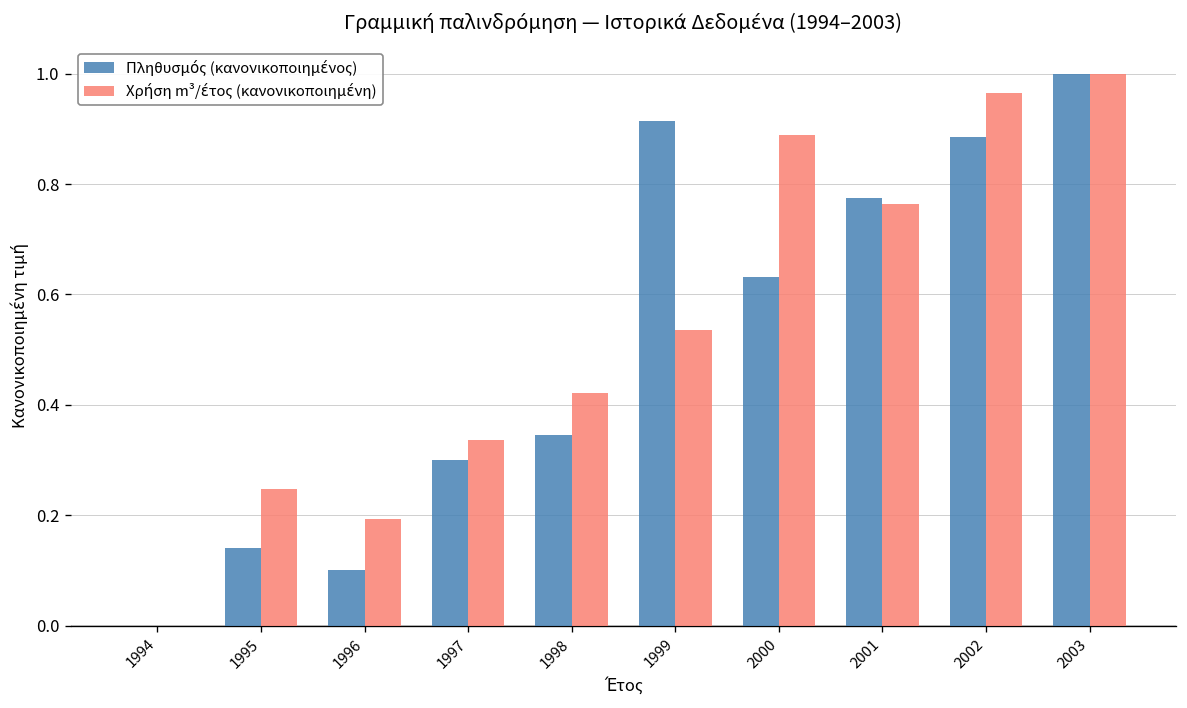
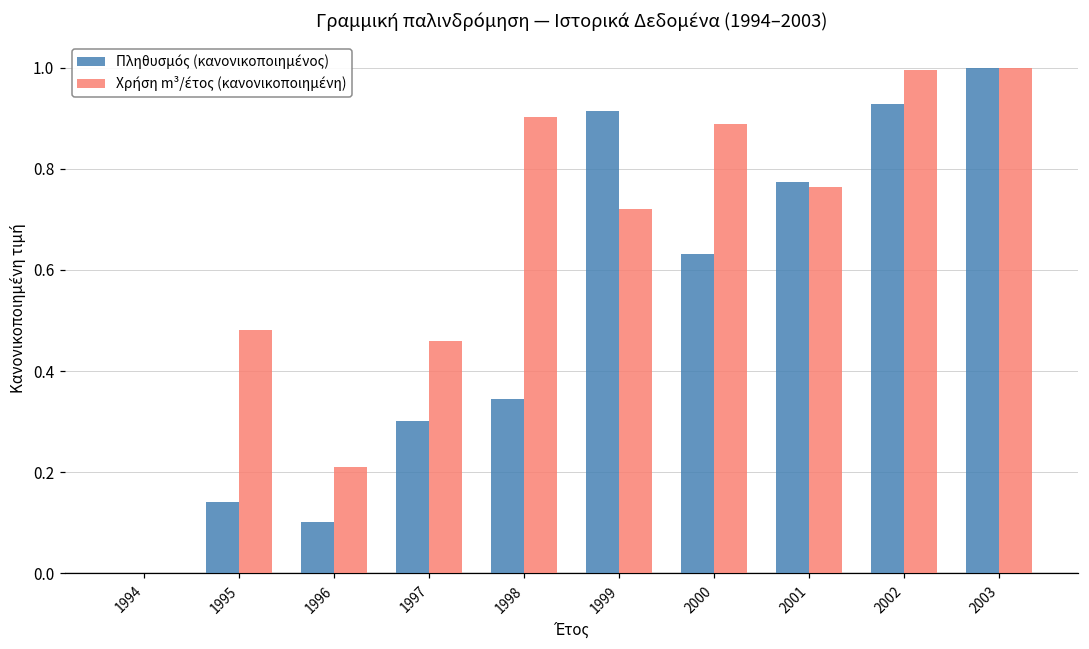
  {
    "Πληθυσμός (κανονικοποιημένος)": {
      "1994": 0.00,
      "1995": 0.14,
      "1996": 0.10,
      "1997": 0.30,
      "1998": 0.35,
      "1999": 0.91,
      "2000": 0.63,
      "2001": 0.77,
-     "2002": 0.89,
+     "2002": 0.93,
      "2003": 1.00
    },
    "Χρήση m³/έτος (κανονικοποιημένη)": {
      "1994": 0.00,
-     "1995": 0.25,
-     "1996": 0.19,
-     "1997": 0.34,
-     "1998": 0.42,
-     "1999": 0.54,
+     "1995": 0.48,
+     "1996": 0.21,
+     "1997": 0.46,
+     "1998": 0.90,
+     "1999": 0.72,
      "2000": 0.89,
      "2001": 0.76,
-     "2002": 0.96,
+     "2002": 1.00,
      "2003": 1.00
    }
  }
